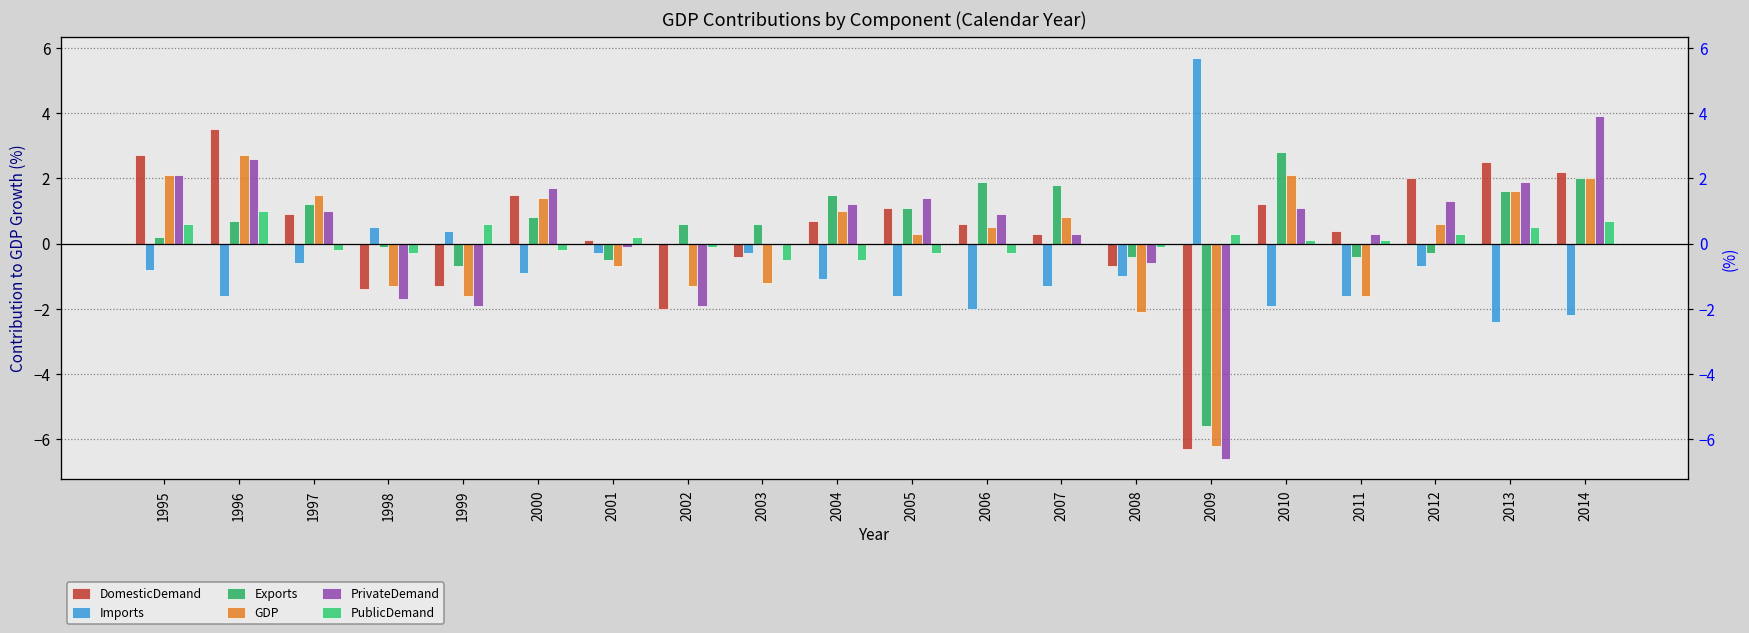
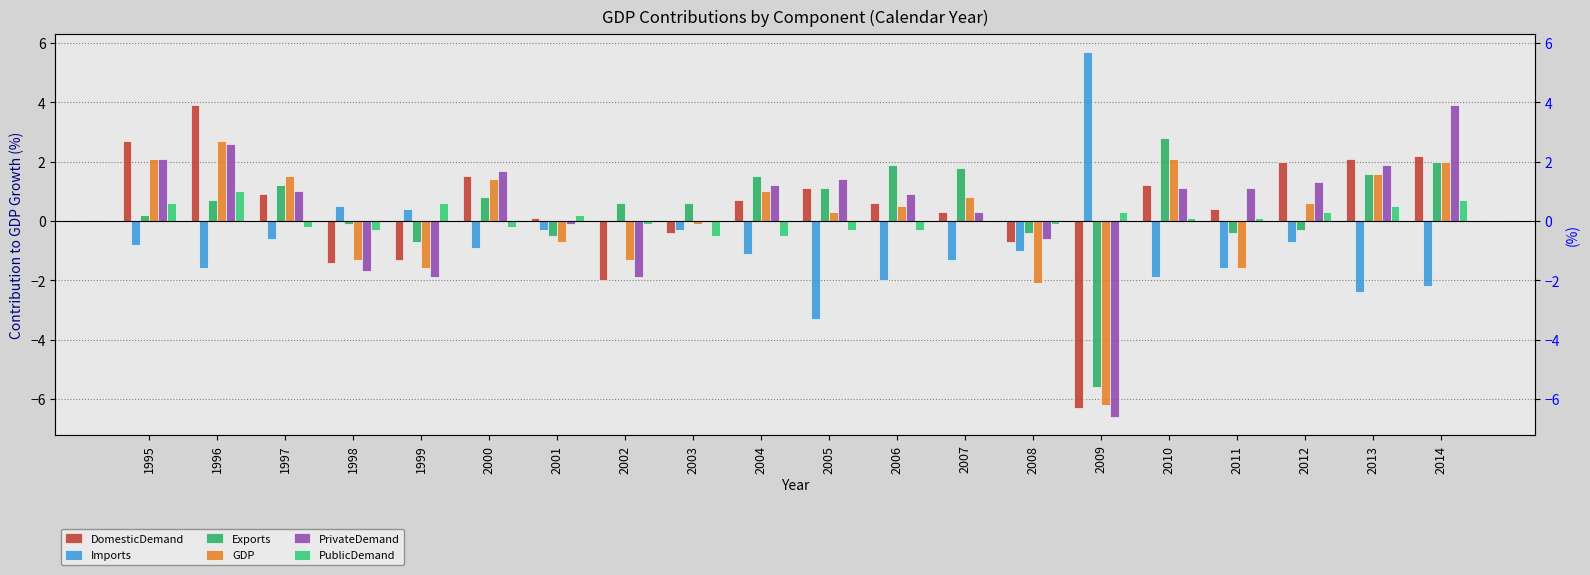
  {
    "DomesticDemand": {
      "1995": 2.7,
-     "1996": 3.5,
+     "1996": 3.9,
      "1997": 0.9,
      "1998": -1.4,
      "1999": -1.3,
      "2000": 1.5,
      "2001": 0.1,
      "2002": -2.0,
      "2003": -0.4,
      "2004": 0.7,
      "2005": 1.1,
      "2006": 0.6,
      "2007": 0.3,
      "2008": -0.7,
      "2009": -6.3,
      "2010": 1.2,
      "2011": 0.4,
      "2012": 2.0,
-     "2013": 2.5,
+     "2013": 2.1,
      "2014": 2.2
    },
    "Imports": {
      "1995": -0.8,
      "1996": -1.6,
      "1997": -0.6,
      "1998": 0.5,
      "1999": 0.4,
      "2000": -0.9,
      "2001": -0.3,
      "2002": 0.0,
      "2003": -0.3,
      "2004": -1.1,
-     "2005": -1.6,
+     "2005": -3.3,
      "2006": -2.0,
      "2007": -1.3,
      "2008": -1.0,
      "2009": 5.7,
      "2010": -1.9,
      "2011": -1.6,
      "2012": -0.7,
      "2013": -2.4,
      "2014": -2.2
    },
    "GDP": {
      "1995": 2.1,
      "1996": 2.7,
      "1997": 1.5,
      "1998": -1.3,
      "1999": -1.6,
      "2000": 1.4,
      "2001": -0.7,
      "2002": -1.3,
-     "2003": -1.2,
+     "2003": -0.1,
      "2004": 1.0,
      "2005": 0.3,
      "2006": 0.5,
      "2007": 0.8,
      "2008": -2.1,
      "2009": -6.2,
      "2010": 2.1,
      "2011": -1.6,
      "2012": 0.6,
      "2013": 1.6,
      "2014": 2.0
    },
    "PrivateDemand": {
      "1995": 2.1,
      "1996": 2.6,
      "1997": 1.0,
      "1998": -1.7,
      "1999": -1.9,
      "2000": 1.7,
      "2001": -0.1,
      "2002": -1.9,
      "2003": 0.0,
      "2004": 1.2,
      "2005": 1.4,
      "2006": 0.9,
      "2007": 0.3,
      "2008": -0.6,
      "2009": -6.6,
      "2010": 1.1,
-     "2011": 0.3,
+     "2011": 1.1,
      "2012": 1.3,
      "2013": 1.9,
      "2014": 3.9
    }
  }
